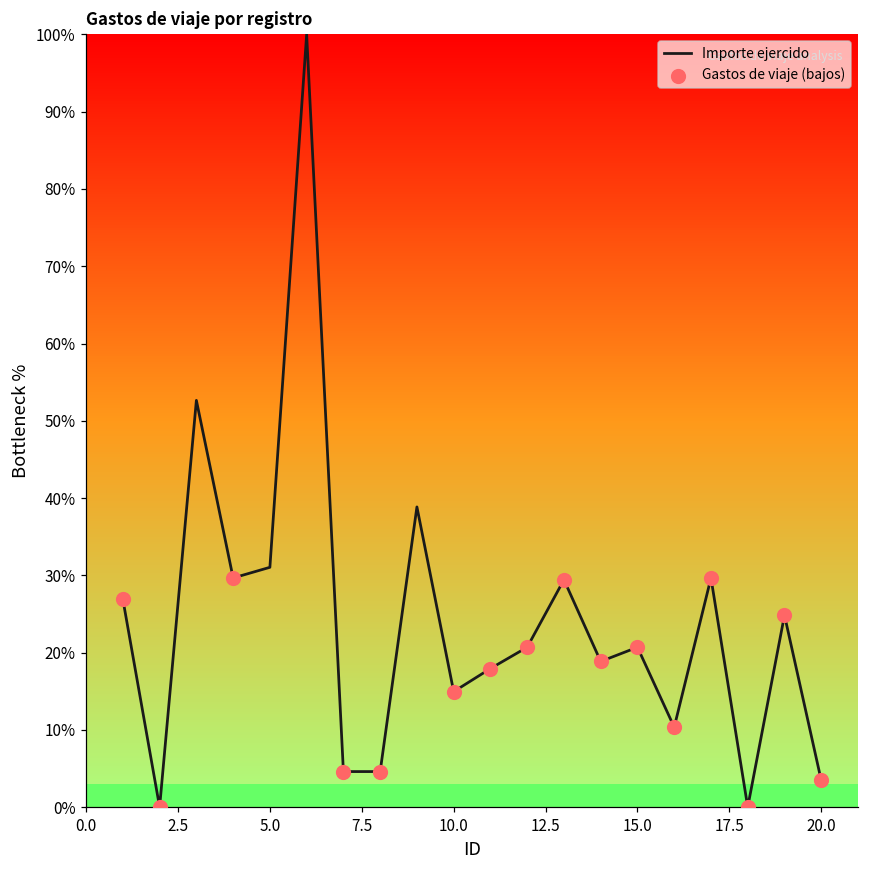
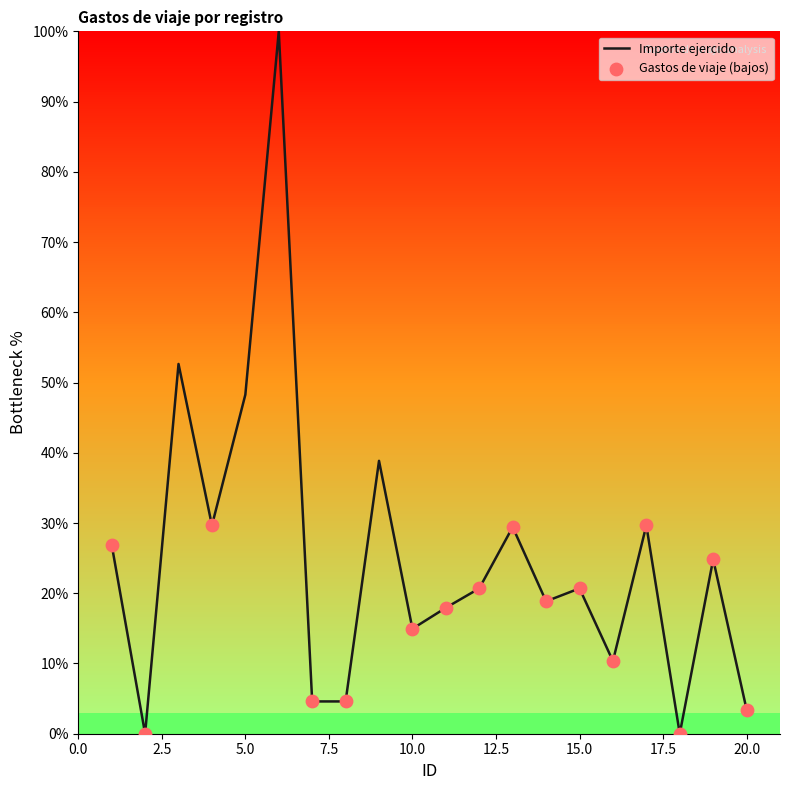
  {
    "Importe ejercido": {
-     "5.0": "31%"
+     "5.0": "48%"
    }
  }
